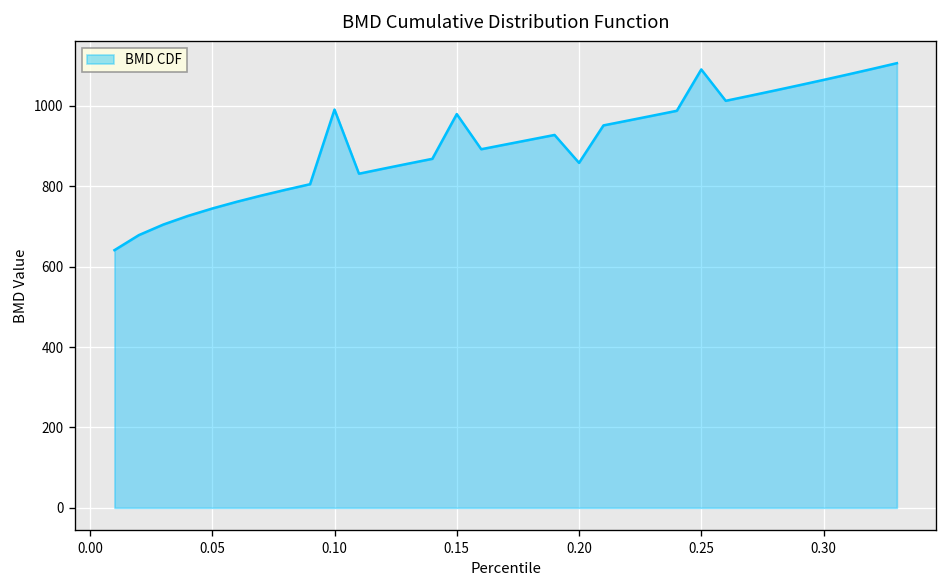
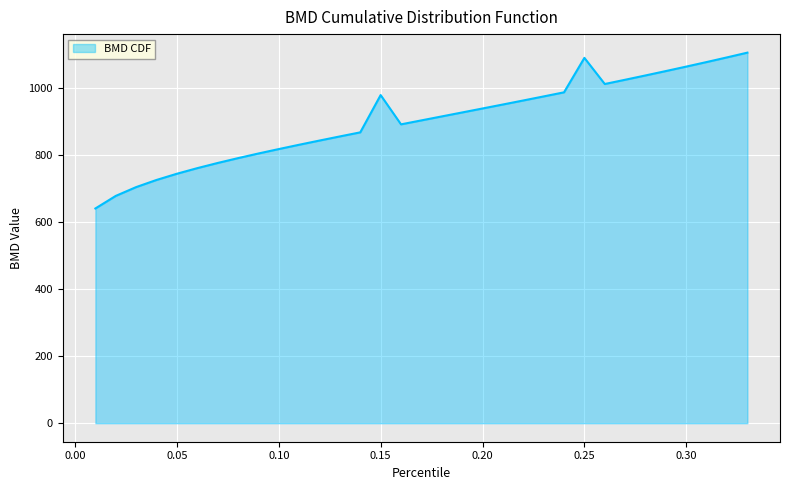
  {
    "0.05": 740,
-   "0.10": 990,
+   "0.10": 820,
    "0.15": 980,
-   "0.20": 860,
+   "0.20": 940,
    "0.25": 1090,
    "0.30": 1060
  }
